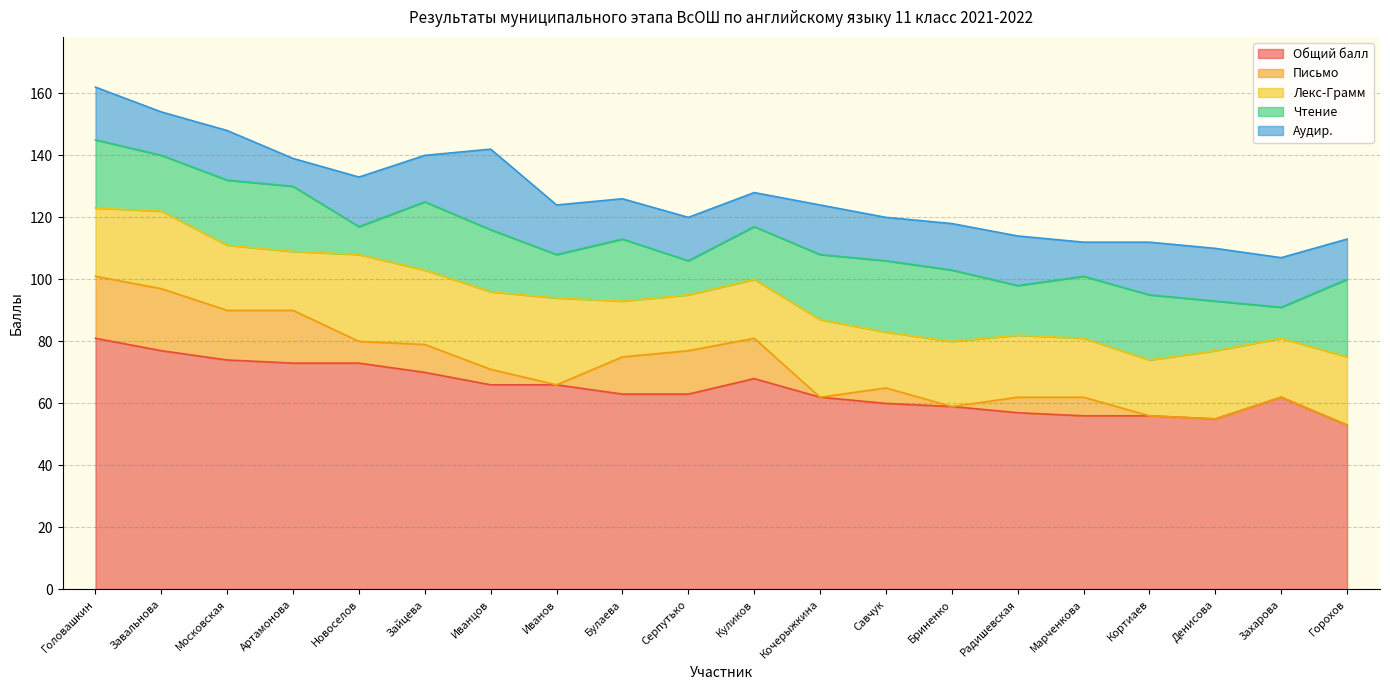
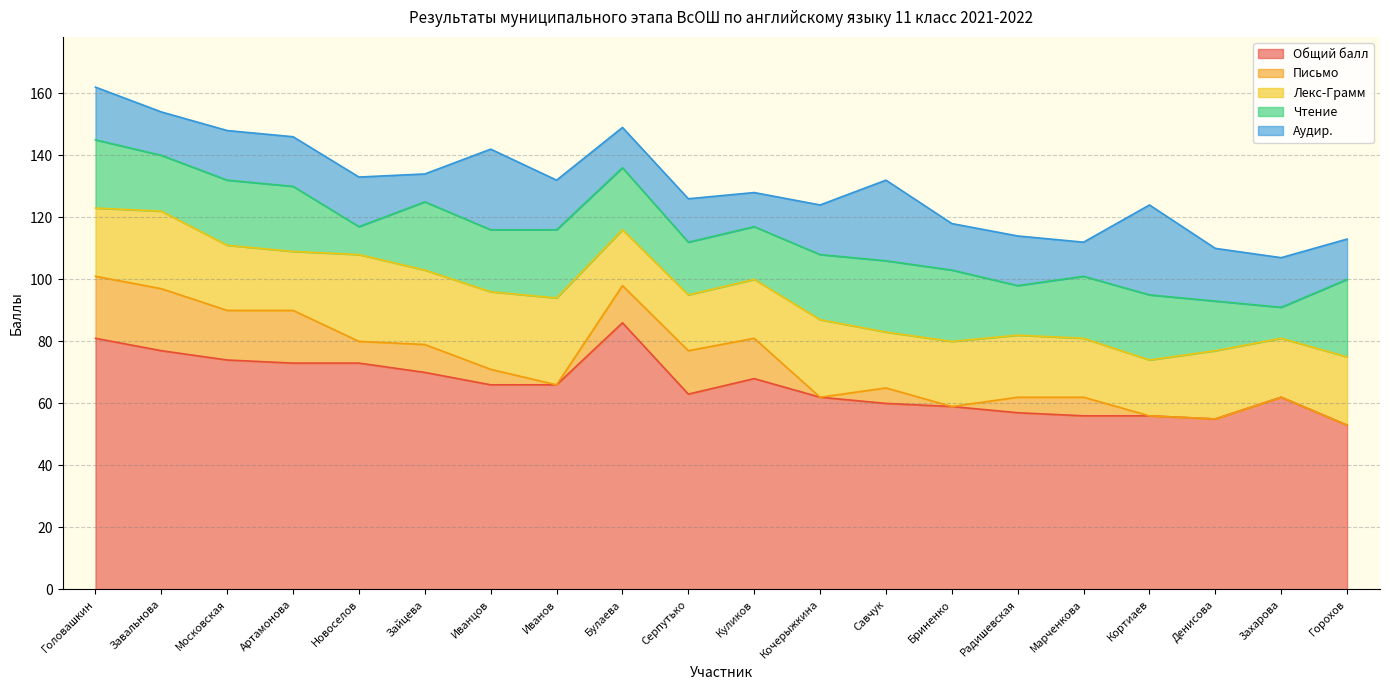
  {
    "Общий балл": {
      "Головашкин": 81,
      "Завальнова": 77,
      "Московская": 74,
      "Артамонова": 73,
      "Новоселов": 73,
      "Зайцева": 70,
      "Иванцов": 66,
-     "Булаева": 63,
+     "Булаева": 86,
      "Серпутько": 63,
      "Куликов": 68,
      "Савчук": 60,
      "Радишевская": 57,
      "Марченкова": 56
    },
    "Чтение": {
      "Головашкин": 22,
      "Завальнова": 18,
      "Московская": 21,
      "Артамонова": 21,
      "Новоселов": 9,
      "Зайцева": 22,
      "Иванцов": 20,
-     "Иванов": 14,
+     "Иванов": 22,
      "Булаева": 20,
-     "Серпутько": 11,
+     "Серпутько": 17,
      "Куликов": 17,
      "Кочерыжкина": 21,
      "Савчук": 23,
      "Бриненко": 23,
      "Радишевская": 16,
      "Марченкова": 20,
      "Кортиаев": 21,
      "Денисова": 16,
      "3ахарова": 10,
      "Горохов": 25
    },
    "Аудир.": {
      "Головашкин": 17,
      "Завальнова": 14,
      "Московская": 16,
-     "Артамонова": 9,
+     "Артамонова": 16,
      "Новоселов": 16,
-     "Зайцева": 15,
+     "Зайцева": 9,
      "Иванцов": 26,
      "Иванов": 16,
      "Булаева": 13,
      "Серпутько": 14,
      "Куликов": 11,
      "Кочерыжкина": 16,
-     "Савчук": 14,
+     "Савчук": 26,
      "Бриненко": 15,
      "Радишевская": 16,
      "Марченкова": 11,
-     "Кортиаев": 17,
+     "Кортиаев": 29,
      "Денисова": 17,
      "3ахарова": 16,
      "Горохов": 13
    }
  }
